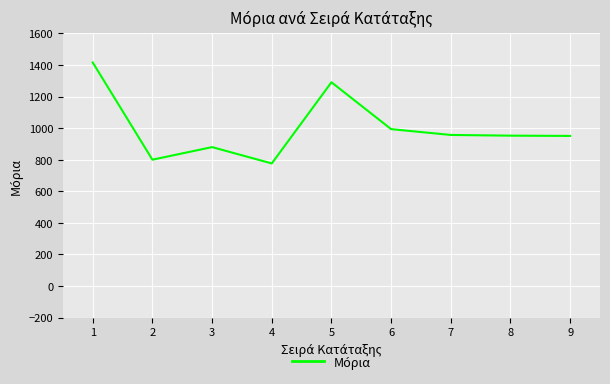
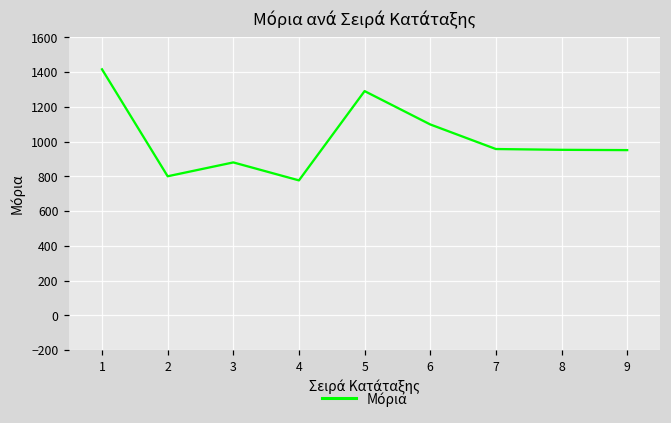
  {
    "1": 1420,
    "2": 800,
    "3": 880,
    "4": 780,
    "5": 1290,
-   "6": 990,
+   "6": 1100,
    "7": 960,
    "8": 950,
    "9": 950
  }
